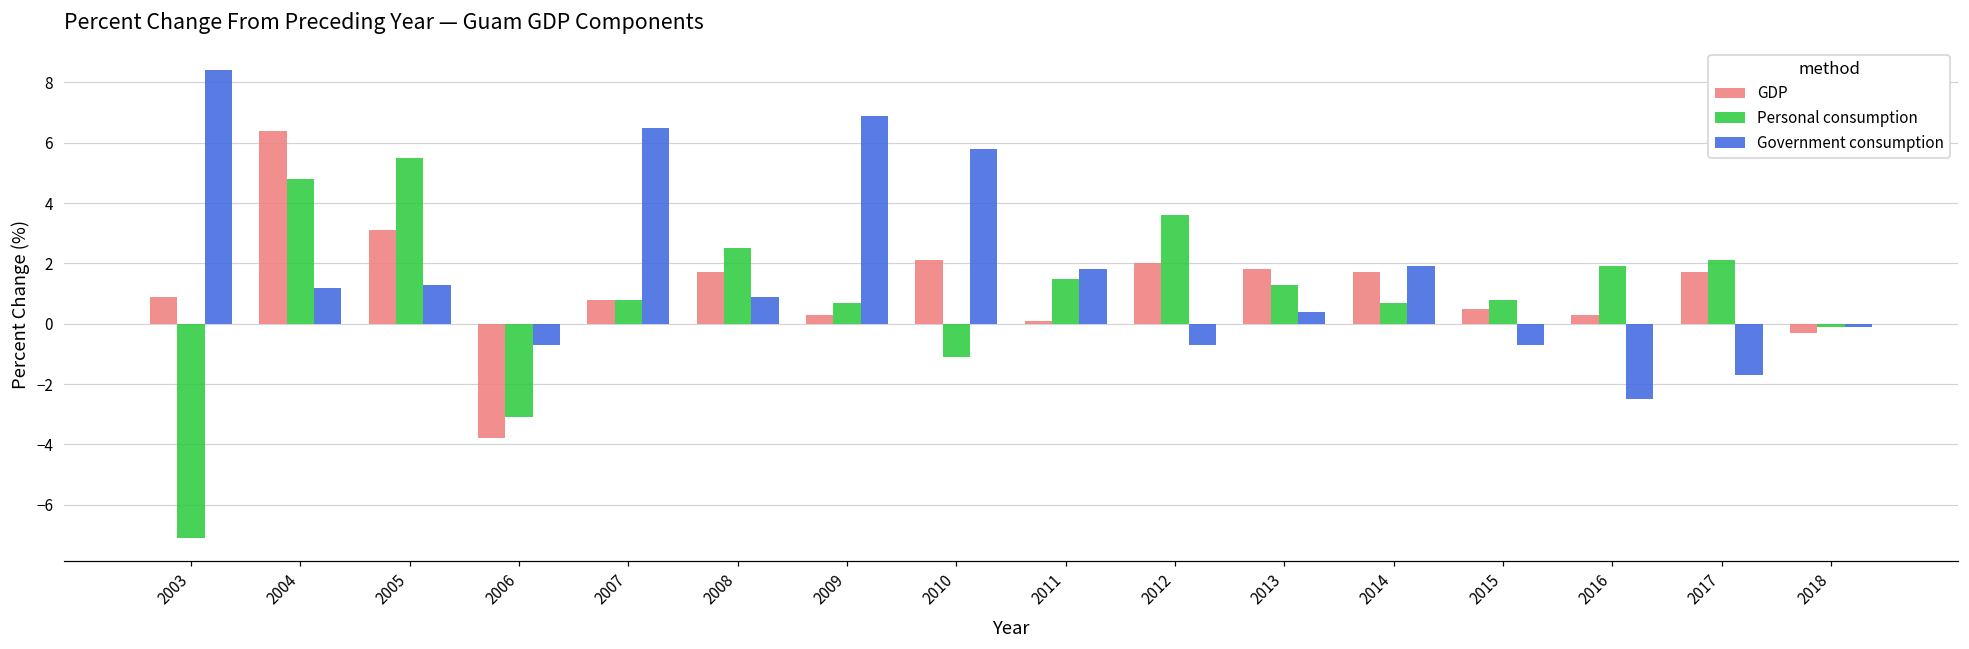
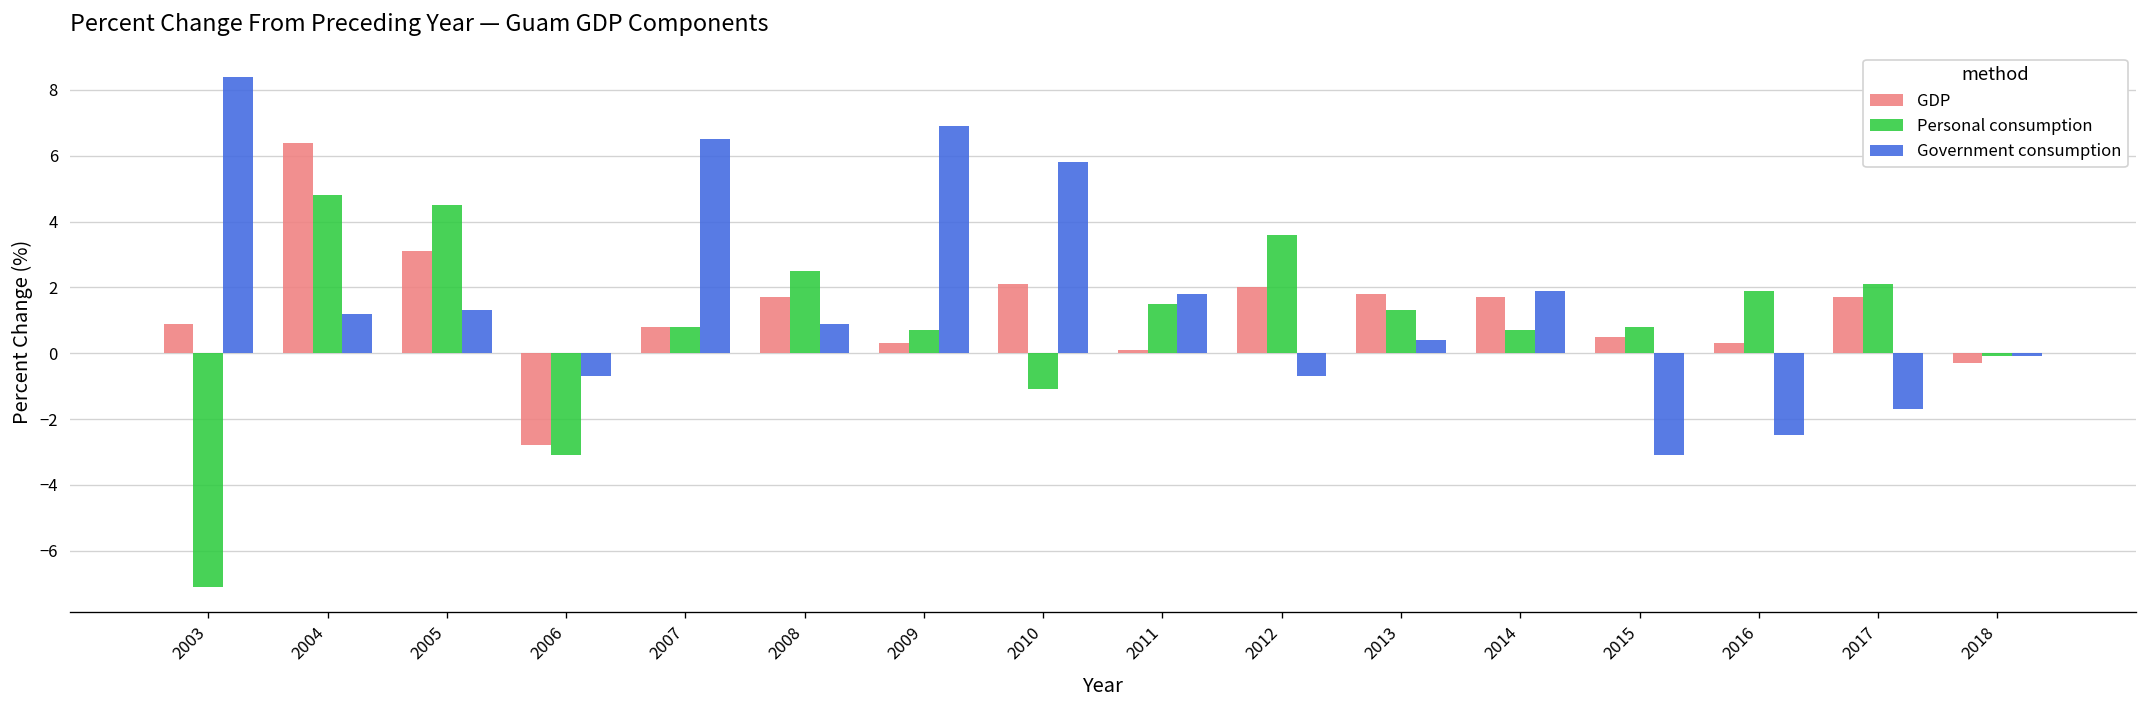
  {
    "GDP": {
      "2003": 0.9,
      "2004": 6.4,
      "2005": 3.1,
-     "2006": -3.8,
+     "2006": -2.8,
      "2007": 0.8,
      "2008": 1.7,
      "2009": 0.3,
      "2010": 2.1,
      "2011": 0.1,
      "2012": 2.0,
      "2013": 1.8,
      "2014": 1.7,
      "2015": 0.5,
      "2016": 0.3,
      "2017": 1.7,
      "2018": -0.3
    },
    "Personal consumption": {
      "2003": -7.1,
      "2004": 4.8,
-     "2005": 5.5,
+     "2005": 4.5,
      "2006": -3.1,
      "2007": 0.8,
      "2008": 2.5,
      "2009": 0.7,
      "2010": -1.1,
      "2011": 1.5,
      "2012": 3.6,
      "2013": 1.3,
      "2014": 0.7,
      "2015": 0.8,
      "2016": 1.9,
      "2017": 2.1,
      "2018": -0.1
    },
    "Government consumption": {
      "2003": 8.4,
      "2004": 1.2,
      "2005": 1.3,
      "2006": -0.7,
      "2007": 6.5,
      "2008": 0.9,
      "2009": 6.9,
      "2010": 5.8,
      "2011": 1.8,
      "2012": -0.7,
      "2013": 0.4,
      "2014": 1.9,
-     "2015": -0.7,
+     "2015": -3.1,
      "2016": -2.5,
      "2017": -1.7,
      "2018": -0.1
    }
  }
